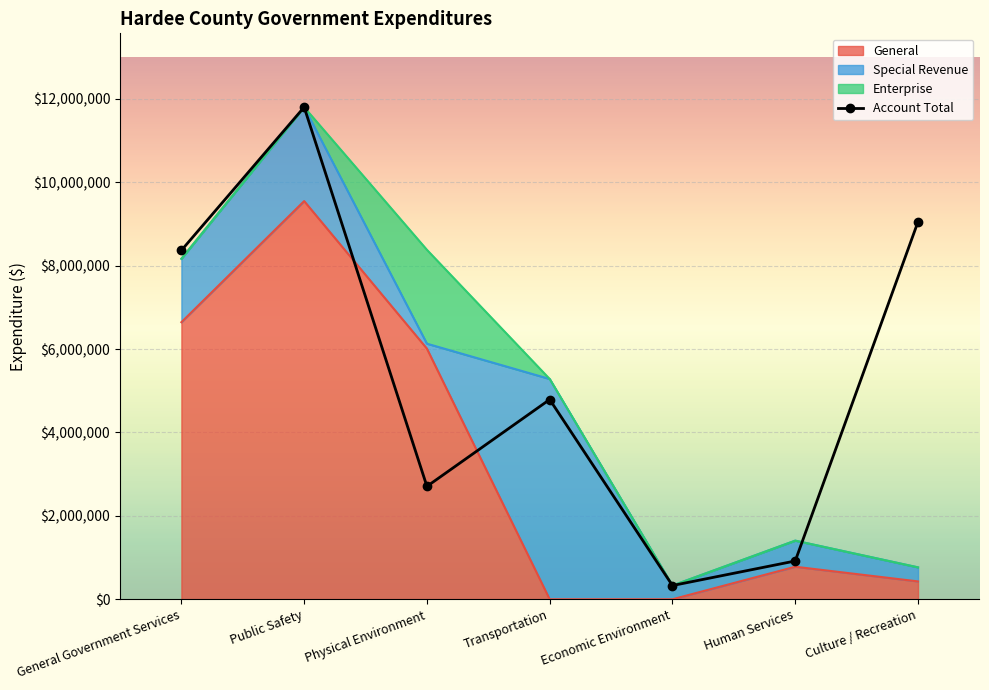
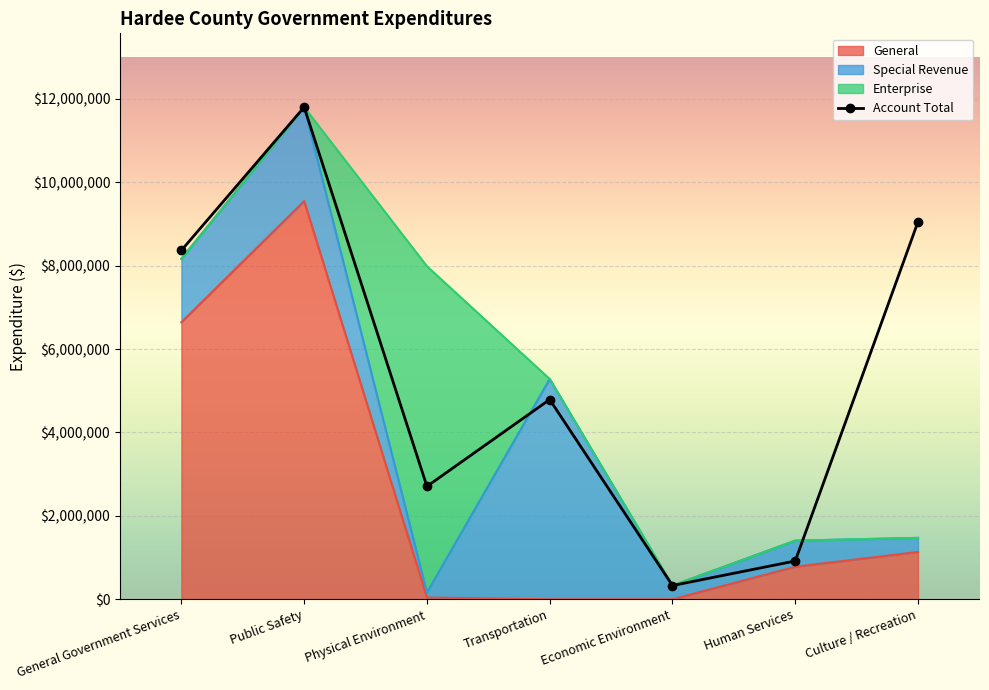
  {
    "General": {
      "General Government Services": "$6,600,000",
      "Public Safety": "$9,500,000",
-     "Physical Environment": "$6,000,000",
+     "Physical Environment": "$0",
      "Transportation": "$0",
      "Economic Environment": "$0",
      "Human Services": "$800,000",
-     "Culture / Recreation": "$400,000"
+     "Culture / Recreation": "$1,100,000"
    },
    "Special Revenue": {
      "Physical Environment": "$100,000"
    },
    "Enterprise": {
-     "Physical Environment": "$2,300,000"
+     "Physical Environment": "$7,800,000"
    },
    "Account Total": {
      "General Government Services": "$8,400,000",
      "Physical Environment": "$2,700,000",
      "Transportation": "$4,800,000",
      "Human Services": "$900,000",
      "Culture / Recreation": "$9,100,000"
    }
  }
